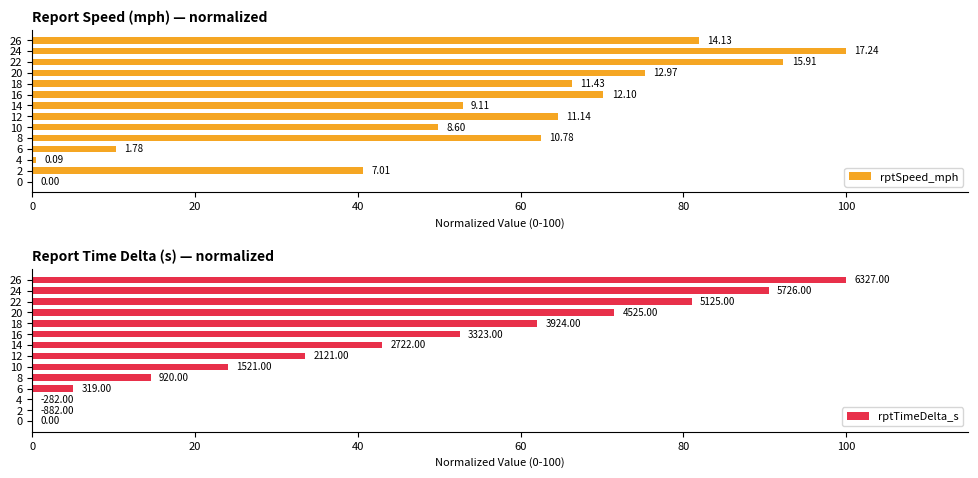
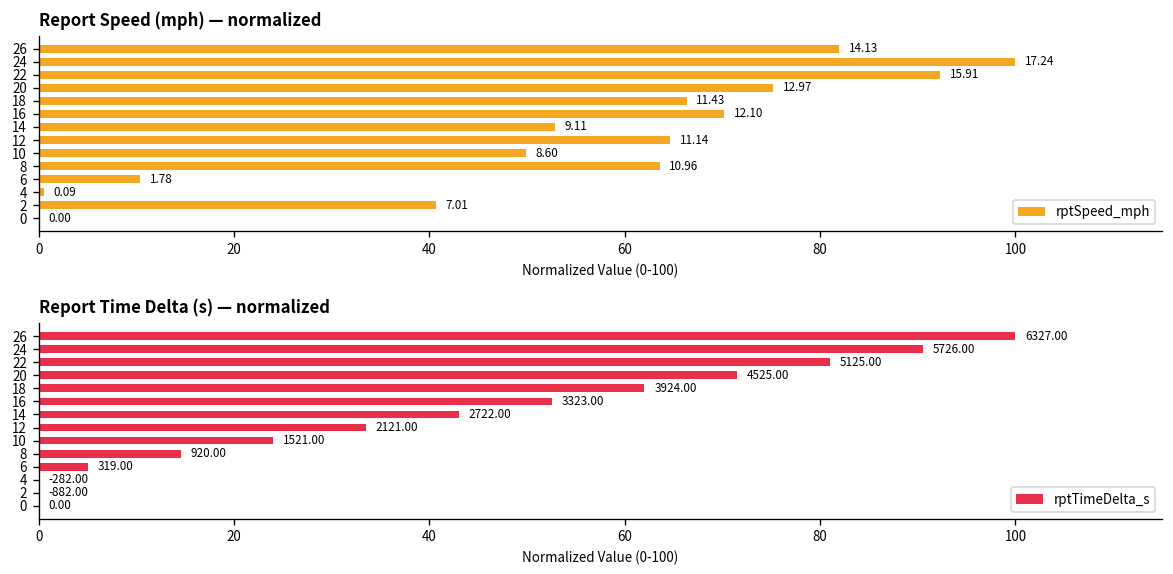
  {
    "Report Speed (mph) — normalized": {
-     "8": 10.78,
+     "8": 10.96,
      "0": 0.00
    },
    "Report Time Delta (s) — normalized": {
      "0": 0.00
    }
  }
